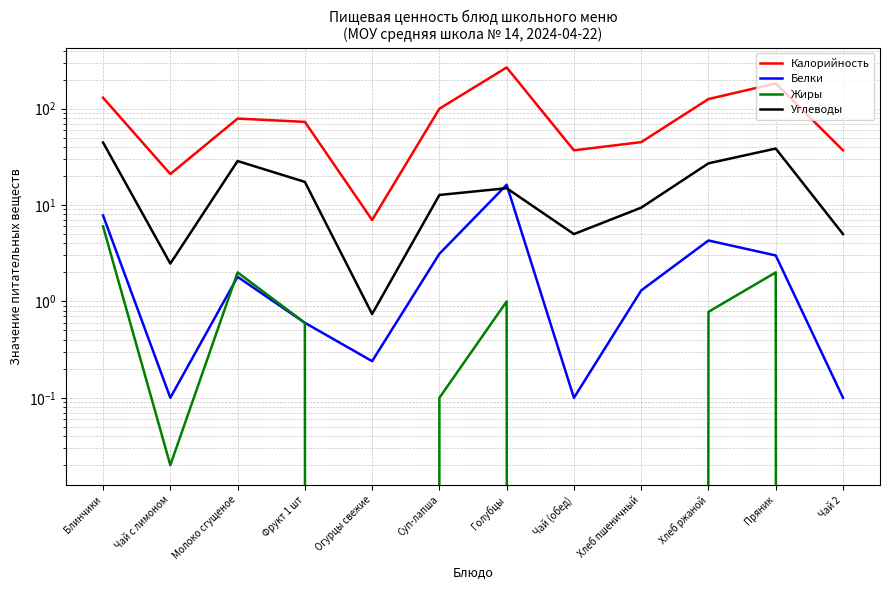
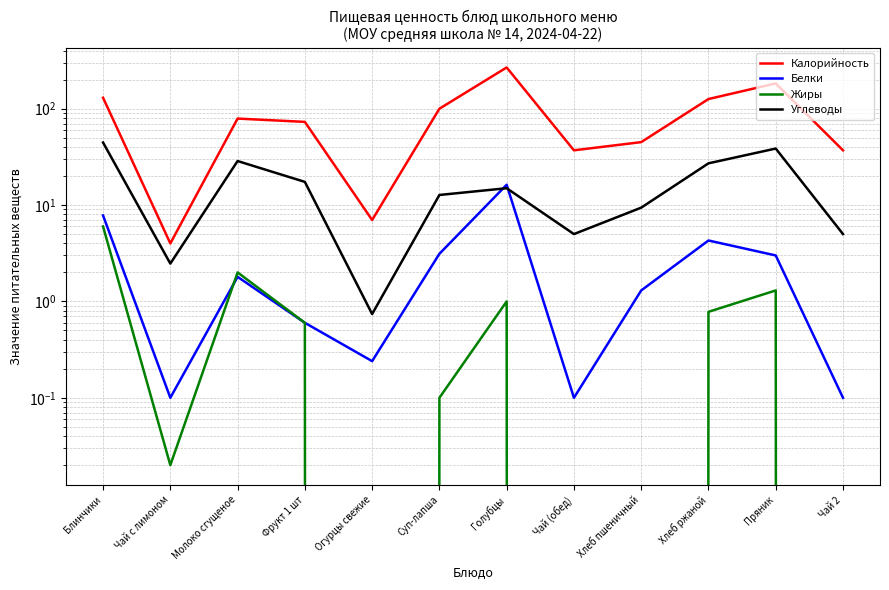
  {
    "Калорийность": {
      "Блинчики": 130,
-     "Чай с лимоном": 21,
+     "Чай с лимоном": 4,
      "Молоко сгущеное": 80,
      "Фрукт 1 шт": 70,
      "Огурцы свежие": 7,
      "Суп-лапша": 100,
      "Голубцы": 270,
      "Чай (обед)": 37,
      "Хлеб пшеничный": 50,
      "Хлеб ржаной": 130,
      "Чай 2": 37
    },
    "Белки": {
      "Блинчики": 8,
      "Чай с лимоном": 0.1,
      "Молоко сгущеное": 1.8,
      "Огурцы свежие": 0.24,
      "Суп-лапша": 3.1,
      "Голубцы": 16,
      "Чай (обед)": 0.1,
      "Хлеб пшеничный": 1.3,
      "Хлеб ржаной": 4,
      "Пряник": 3.0,
      "Чай 2": 0.1
    },
    "Жиры": {
      "Блинчики": 6,
      "Чай с лимоном": 0.020,
      "Молоко сгущеное": 2.0,
      "Суп-лапша": 0.1,
      "Голубцы": 1.0,
      "Хлеб ржаной": 0.8,
-     "Пряник": 2.0
+     "Пряник": 1.3
    },
    "Углеводы": {
      "Блинчики": 40,
      "Чай с лимоном": 2.5,
      "Молоко сгущеное": 29,
      "Фрукт 1 шт": 17,
      "Огурцы свежие": 0.7,
      "Суп-лапша": 13,
      "Голубцы": 15,
      "Чай (обед)": 5,
      "Хлеб пшеничный": 9,
      "Хлеб ржаной": 27,
      "Пряник": 39,
      "Чай 2": 5
    }
  }
